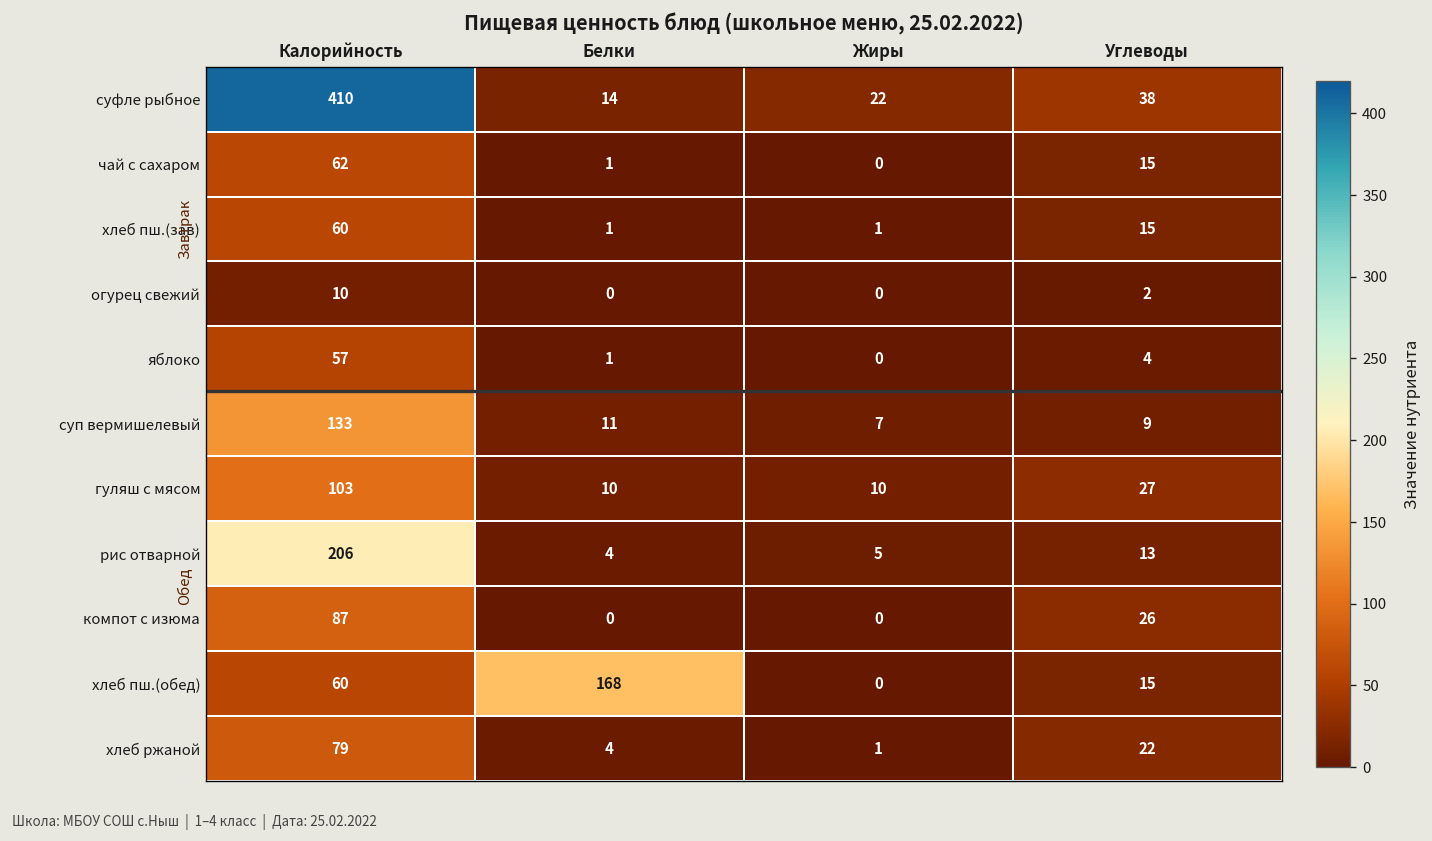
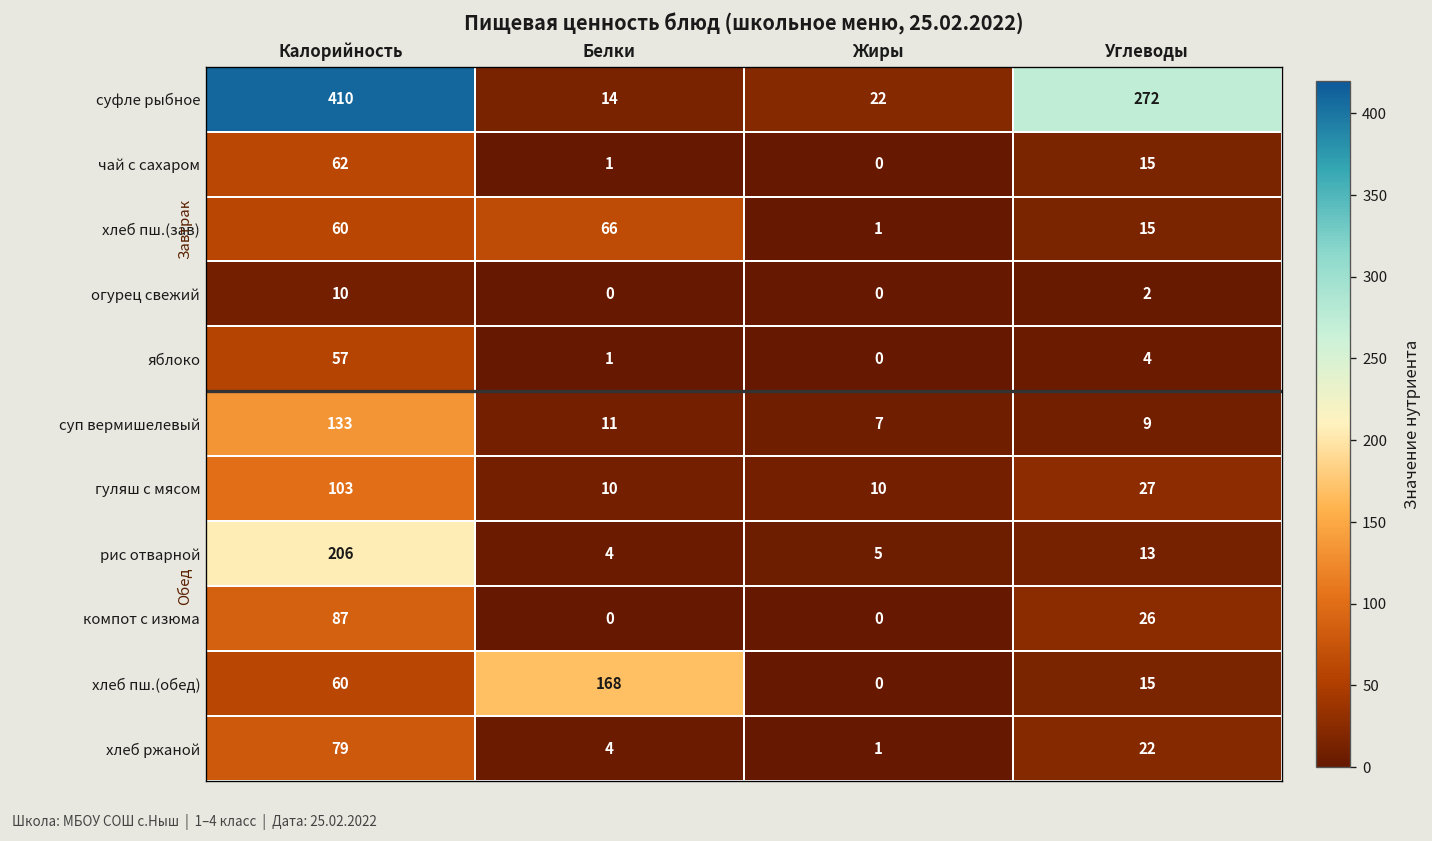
  {
    "суфле рыбное": {
      "Калорийность": 410,
      "Белки": 14,
      "Жиры": 22,
-     "Углеводы": 38
+     "Углеводы": 272
    },
    "чай с сахаром": {
      "Калорийность": 62,
      "Белки": 1,
      "Жиры": 0,
      "Углеводы": 15
    },
    "хлеб пш.(зав)": {
      "Калорийность": 60,
-     "Белки": 1,
+     "Белки": 66,
      "Жиры": 1,
      "Углеводы": 15
    },
    "огурец свежий": {
      "Калорийность": 10,
      "Белки": 0,
      "Жиры": 0,
      "Углеводы": 2
    },
    "яблоко": {
      "Калорийность": 57,
      "Белки": 1,
      "Жиры": 0,
      "Углеводы": 4
    },
    "суп вермишелевый": {
      "Калорийность": 133,
      "Белки": 11,
      "Жиры": 7,
      "Углеводы": 9
    },
    "гуляш с мясом": {
      "Калорийность": 103,
      "Белки": 10,
      "Жиры": 10,
      "Углеводы": 27
    },
    "рис отварной": {
      "Калорийность": 206,
      "Белки": 4,
      "Жиры": 5,
      "Углеводы": 13
    },
    "компот с изюма": {
      "Калорийность": 87,
      "Белки": 0,
      "Жиры": 0,
      "Углеводы": 26
    },
    "хлеб пш.(обед)": {
      "Калорийность": 60,
      "Белки": 168,
      "Жиры": 0,
      "Углеводы": 15
    },
    "хлеб ржаной": {
      "Калорийность": 79,
      "Белки": 4,
      "Жиры": 1,
      "Углеводы": 22
    }
  }
